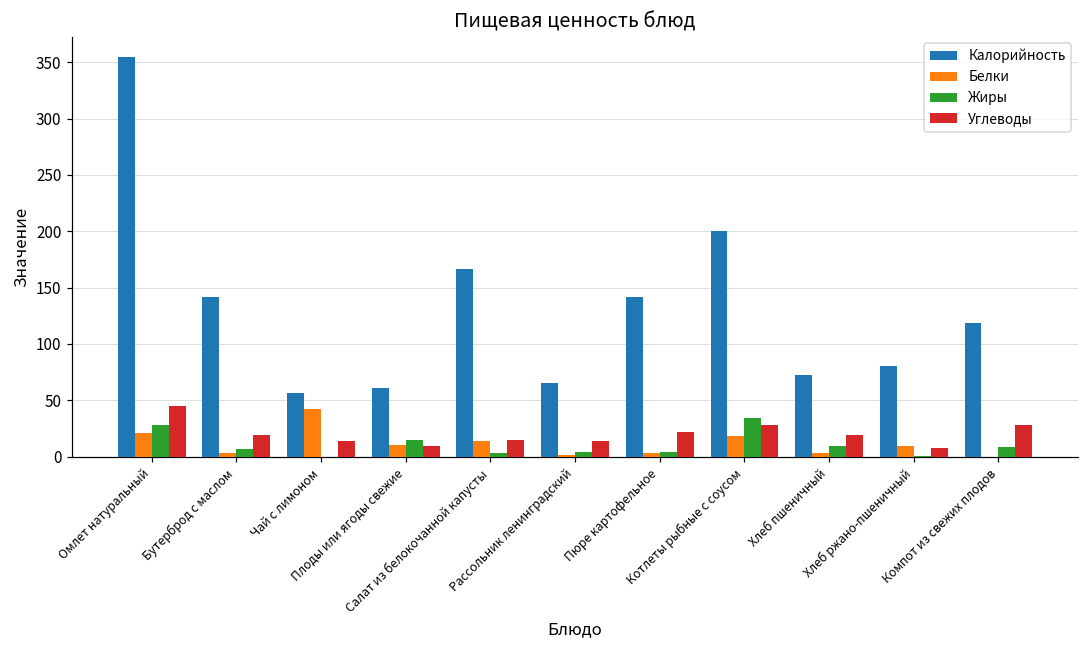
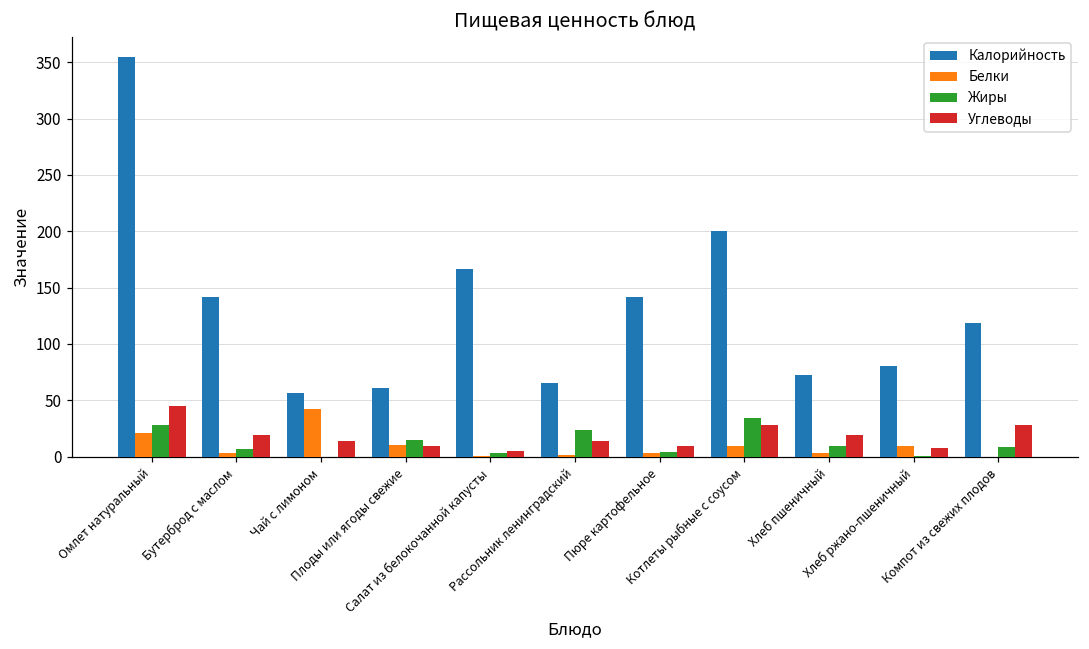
  {
    "Калорийность": {
      "Омлет натуральный": 355,
      "Бутерброд с маслом": 142,
      "Чай с лимоном": 57,
      "Плоды или ягоды свежие": 61,
      "Салат из белокочанной капусты": 167,
      "Рассольник ленинградский": 65,
      "Пюре картофельное": 142,
      "Котлеты рыбные с соусом": 200,
      "Хлеб пшеничный": 73,
      "Хлеб ржано-пшеничный": 80,
      "Компот из свежих плодов": 119
    },
    "Белки": {
      "Омлет натуральный": 21,
      "Бутерброд с маслом": 3,
      "Чай с лимоном": 42,
      "Плоды или ягоды свежие": 10,
-     "Салат из белокочанной капусты": 14,
+     "Салат из белокочанной капусты": 1,
      "Пюре картофельное": 3,
-     "Котлеты рыбные с соусом": 19,
+     "Котлеты рыбные с соусом": 10,
      "Хлеб пшеничный": 3,
      "Хлеб ржано-пшеничный": 10
    },
    "Жиры": {
      "Омлет натуральный": 28,
      "Бутерброд с маслом": 7,
      "Чай с лимоном": 0,
      "Плоды или ягоды свежие": 15,
      "Салат из белокочанной капусты": 3,
-     "Рассольник ленинградский": 4,
+     "Рассольник ленинградский": 24,
      "Пюре картофельное": 4,
      "Котлеты рыбные с соусом": 35,
      "Хлеб пшеничный": 9,
      "Компот из свежих плодов": 8
    },
    "Углеводы": {
      "Омлет натуральный": 45,
      "Бутерброд с маслом": 19,
      "Чай с лимоном": 14,
      "Плоды или ягоды свежие": 10,
-     "Салат из белокочанной капусты": 15,
+     "Салат из белокочанной капусты": 5,
      "Рассольник ленинградский": 14,
-     "Пюре картофельное": 22,
+     "Пюре картофельное": 10,
      "Котлеты рыбные с соусом": 28,
      "Хлеб пшеничный": 19,
      "Хлеб ржано-пшеничный": 8,
      "Компот из свежих плодов": 28
    }
  }
